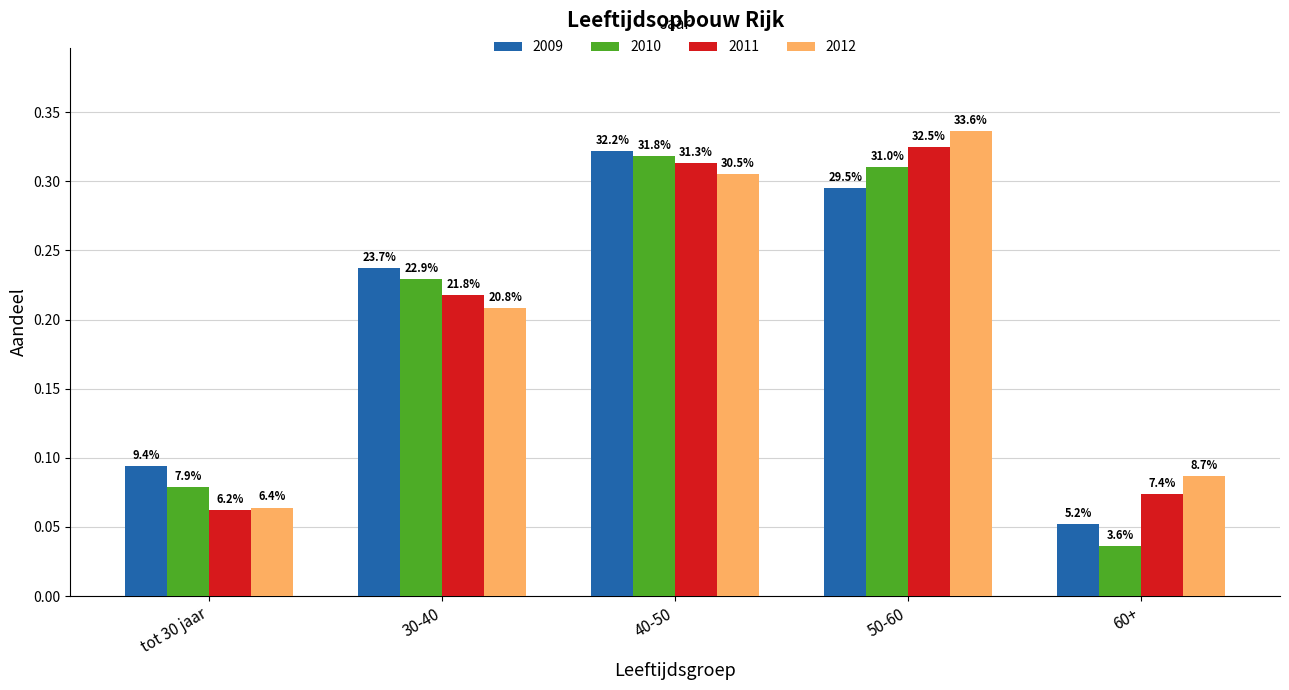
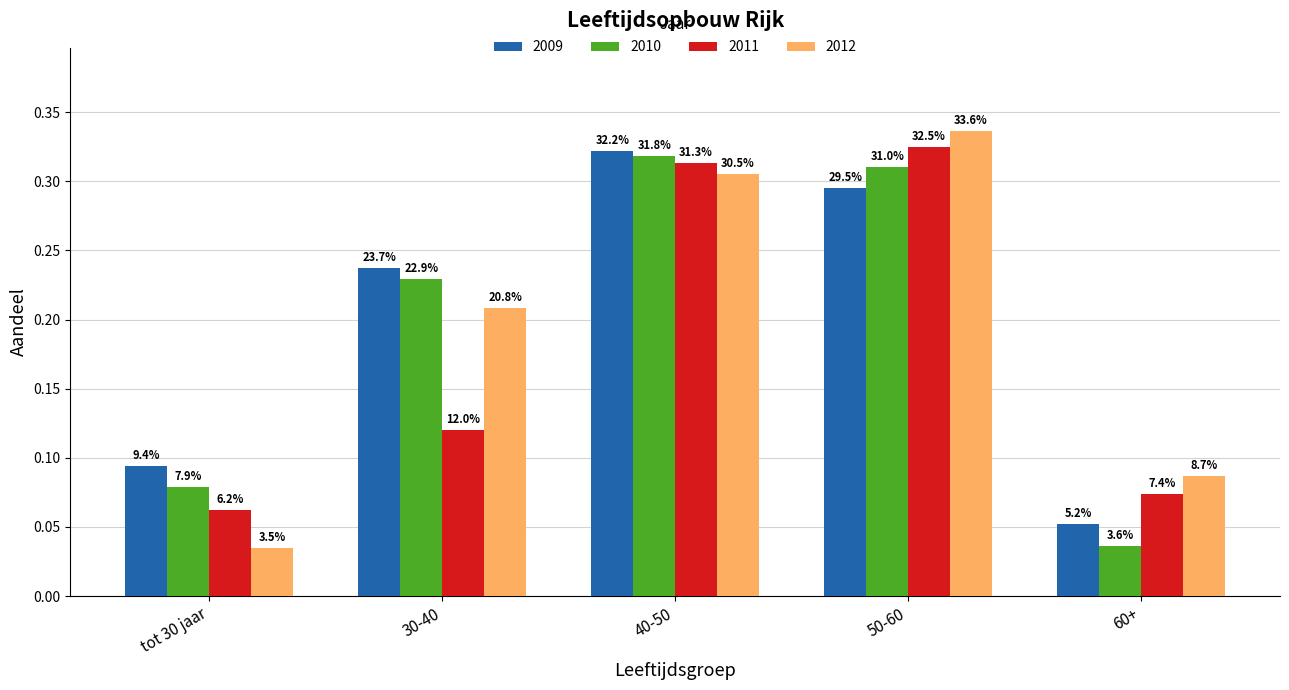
  {
    "2009": {
      "tot 30 jaar": "9.4%",
      "30-40": "23.7%",
      "40-50": "32.2%",
      "50-60": "29.5%",
      "60+": "5.2%"
    },
    "2010": {
      "tot 30 jaar": "7.9%",
      "30-40": "22.9%",
      "40-50": "31.8%",
      "50-60": "31.0%",
      "60+": "3.6%"
    },
    "2011": {
      "tot 30 jaar": "6.2%",
-     "30-40": "21.8%",
+     "30-40": "12.0%",
      "40-50": "31.3%",
      "50-60": "32.5%",
      "60+": "7.4%"
    },
    "2012": {
-     "tot 30 jaar": "6.4%",
+     "tot 30 jaar": "3.5%",
      "30-40": "20.8%",
      "40-50": "30.5%",
      "50-60": "33.6%",
      "60+": "8.7%"
    }
  }
